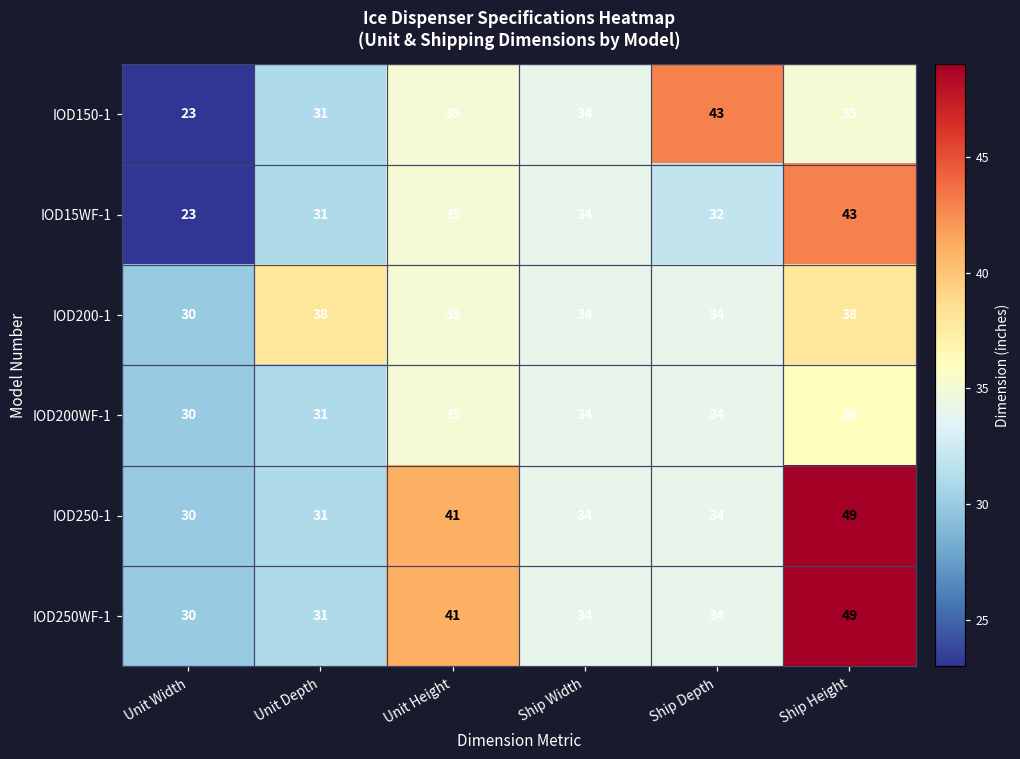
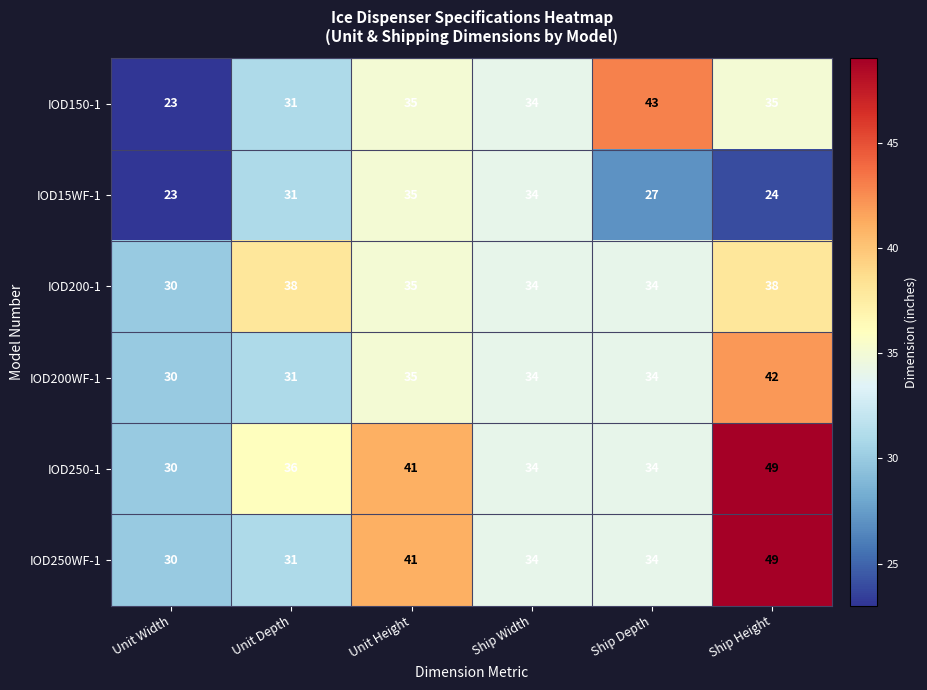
  {
    "IOD150-1": {
      "Unit Width": 23,
      "Unit Depth": 31,
      "Ship Depth": 43
    },
    "IOD15WF-1": {
      "Unit Width": 23,
      "Unit Depth": 31,
-     "Ship Depth": 32,
-     "Ship Height": 43
+     "Ship Depth": 27,
+     "Ship Height": 24
    },
    "IOD200-1": {
      "Unit Width": 30,
      "Unit Depth": 38,
      "Ship Height": 38
    },
    "IOD200WF-1": {
      "Unit Width": 30,
      "Unit Depth": 31,
-     "Ship Height": 36
+     "Ship Height": 42
    },
    "IOD250-1": {
      "Unit Width": 30,
-     "Unit Depth": 31,
+     "Unit Depth": 36,
      "Unit Height": 41,
      "Ship Height": 49
    },
    "IOD250WF-1": {
      "Unit Width": 30,
      "Unit Depth": 31,
      "Unit Height": 41,
      "Ship Height": 49
    }
  }
